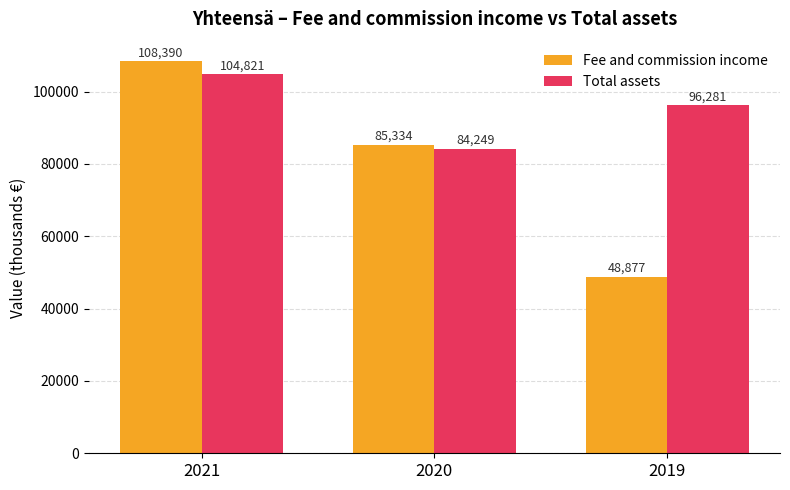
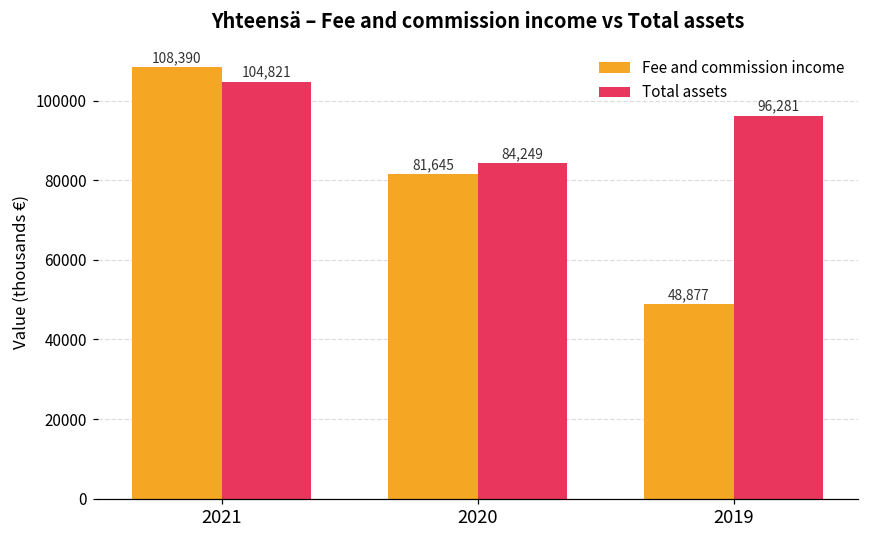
  {
    "Fee and commission income": {
      "2021": "108,390",
-     "2020": "85,334",
+     "2020": "81,645",
      "2019": "48,877"
    },
    "Total assets": {
      "2021": "104,821",
      "2020": "84,249",
      "2019": "96,281"
    }
  }
